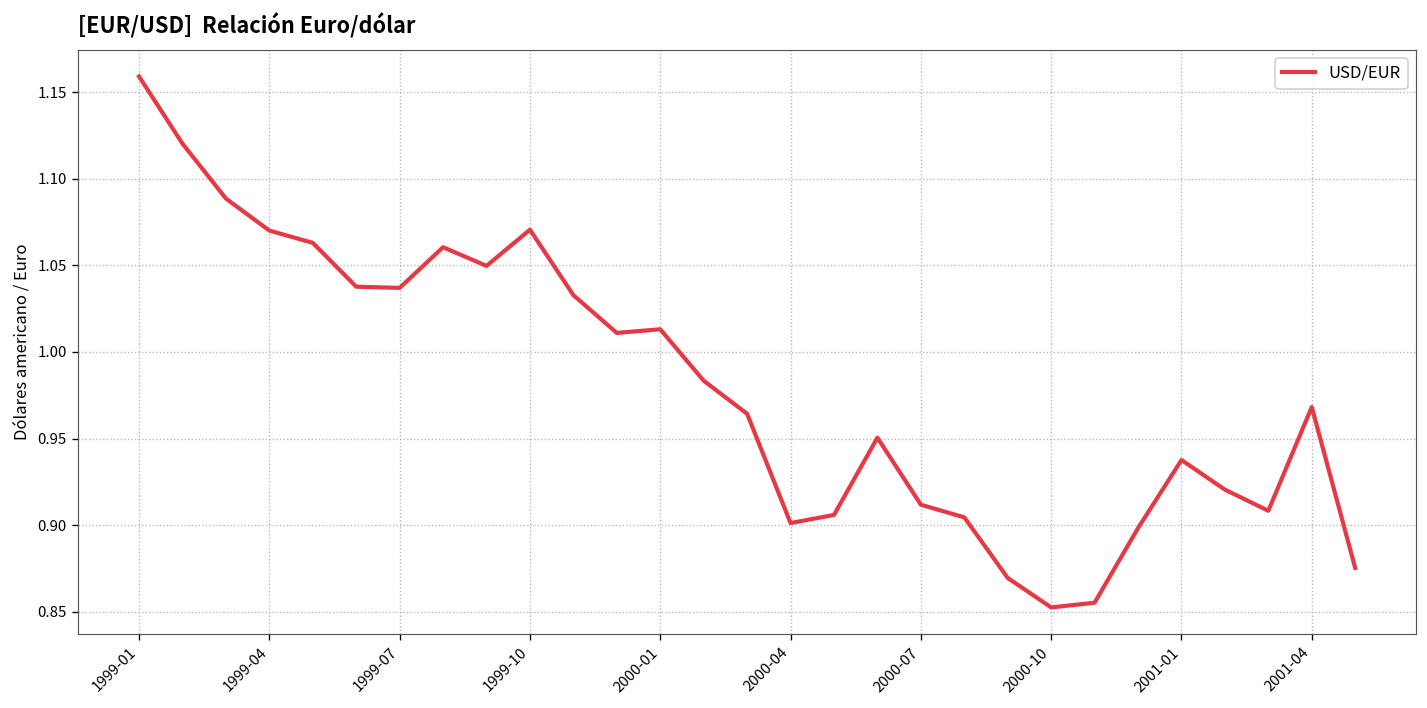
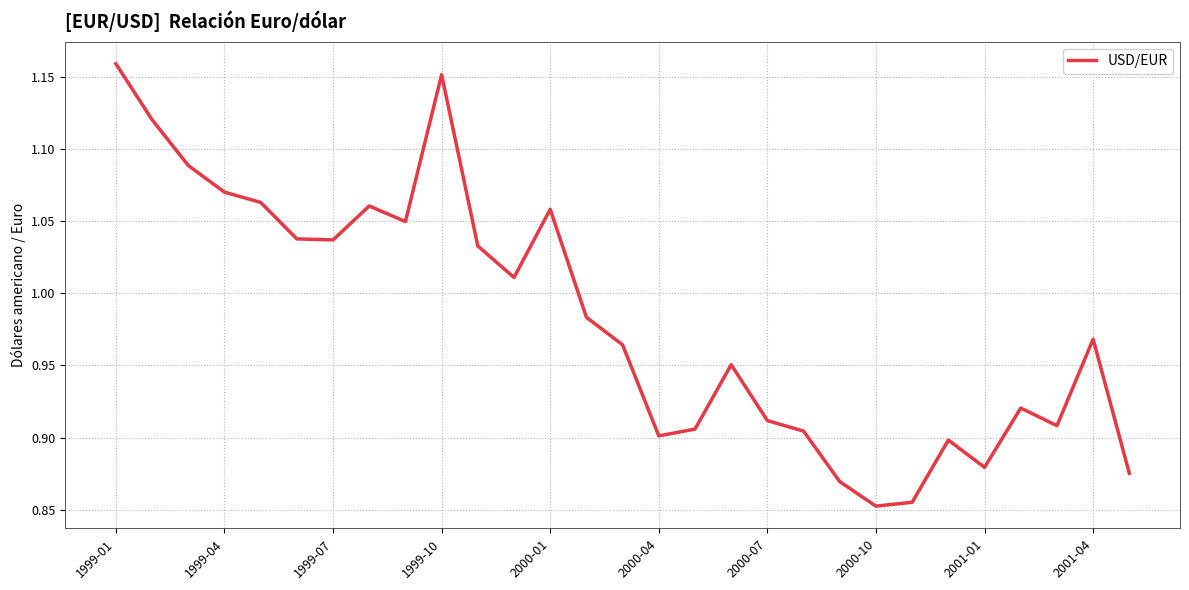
  {
    "1999-01": 1.159,
    "1999-04": 1.070,
    "1999-07": 1.037,
-   "1999-10": 1.071,
-   "2000-01": 1.013,
+   "1999-10": 1.152,
+   "2000-01": 1.058,
    "2000-04": 0.901,
    "2000-07": 0.912,
    "2000-10": 0.853,
-   "2001-01": 0.938,
+   "2001-01": 0.879,
    "2001-04": 0.968
  }
